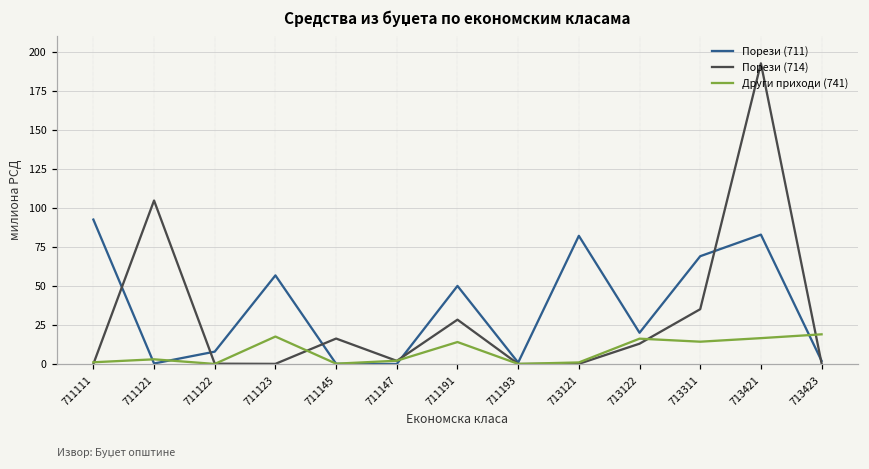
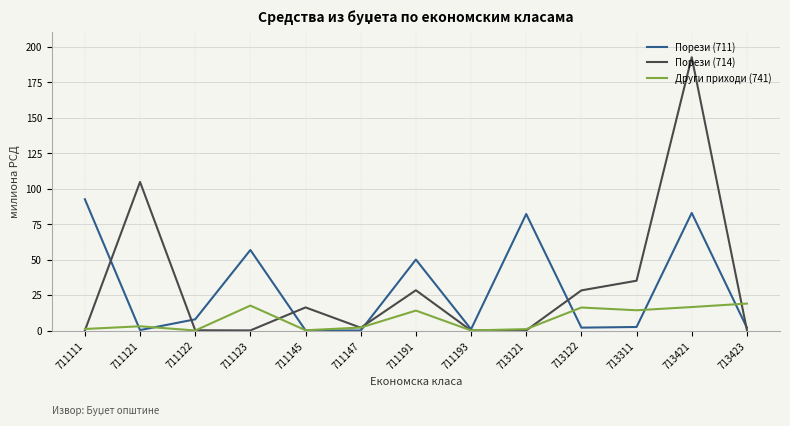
  {
    "Порези (711)": {
      "711111": 93,
      "711121": 0,
      "711122": 8,
      "711123": 57,
      "711147": 0,
      "711191": 50,
      "713121": 82,
-     "713122": 20,
-     "713311": 69,
+     "713122": 2,
+     "713311": 3,
      "713421": 83
    },
    "Порези (714)": {
      "711121": 105,
      "711123": 0,
      "711145": 16,
      "711191": 28,
-     "713122": 13,
+     "713122": 28,
      "713311": 35,
      "713421": 193
    },
    "Други приходи (741)": {
      "711121": 3,
      "711123": 18,
      "711191": 14,
      "713122": 16,
      "713311": 14,
      "713421": 17,
      "713423": 19
    }
  }
